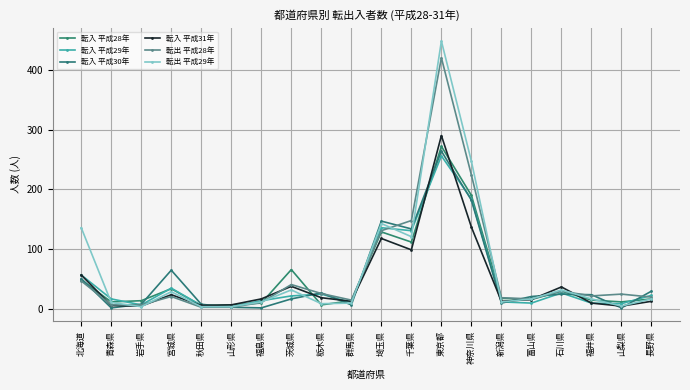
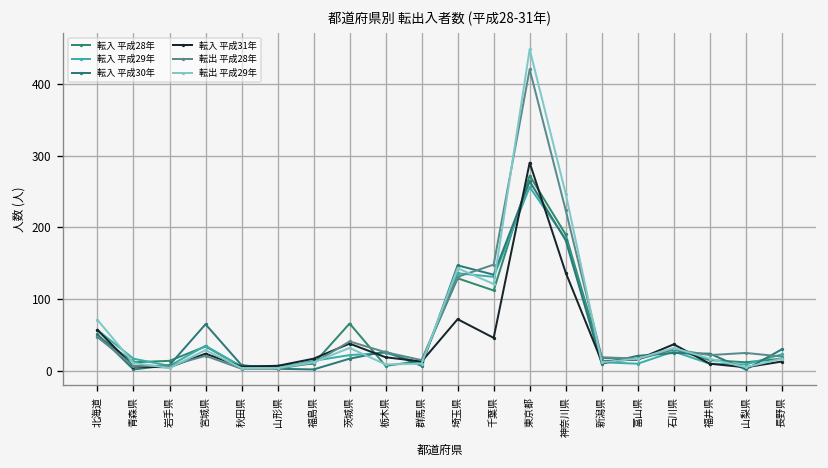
  {
    "転入 平成31年": {
      "栃木県": 20,
-     "埼玉県": 120,
-     "千葉県": 100,
+     "埼玉県": 70,
+     "千葉県": 50,
      "東京都": 290,
      "神奈川県": 140,
      "石川県": 40
    },
    "転出 平成29年": {
-     "北海道": 140,
+     "北海道": 70,
      "宮城県": 30,
      "茨城県": 30,
      "千葉県": 120,
      "東京都": 450,
      "神奈川県": 250
    }
  }
